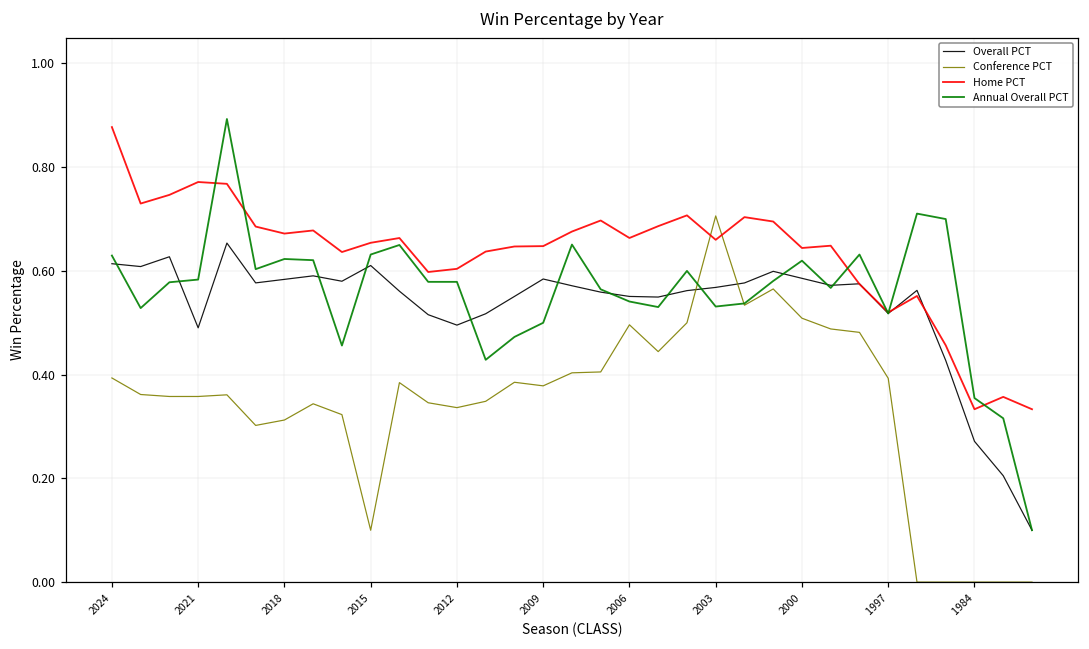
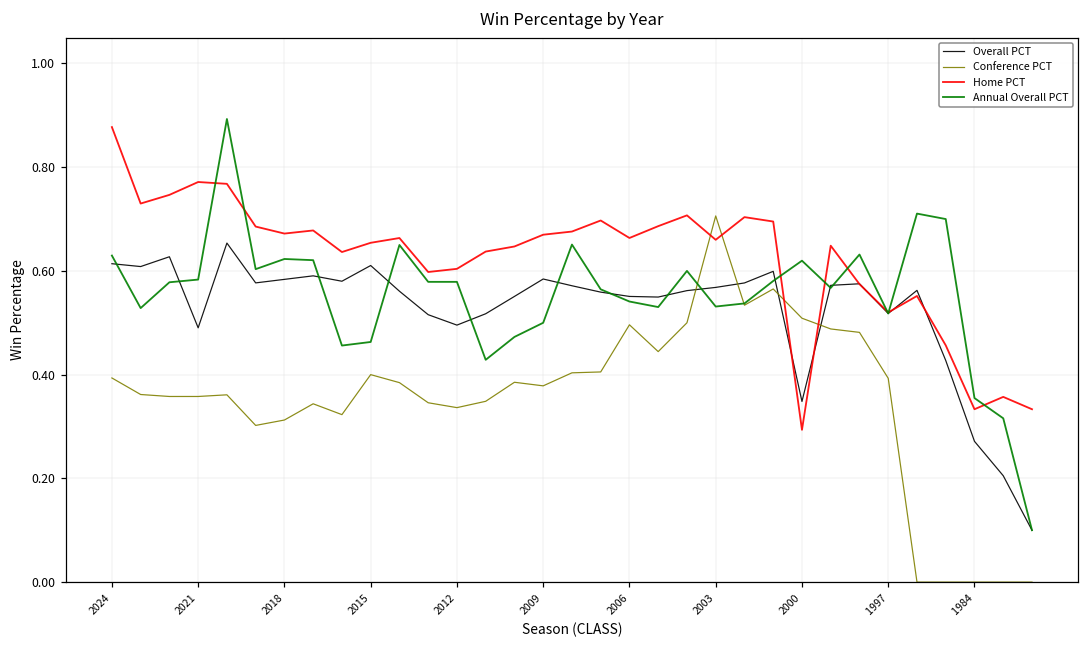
  {
    "Overall PCT": {
      "2024": 0.61,
      "2021": 0.49,
      "2018": 0.58,
      "2015": 0.61,
      "2012": 0.50,
      "2009": 0.58,
      "2006": 0.55,
      "2003": 0.57,
-     "2000": 0.59,
+     "2000": 0.35,
      "1984": 0.27
    },
    "Conference PCT": {
      "2024": 0.39,
      "2021": 0.36,
      "2018": 0.31,
-     "2015": 0.1,
+     "2015": 0.4,
      "2012": 0.34,
      "2009": 0.38,
      "2006": 0.5,
      "2003": 0.71,
      "2000": 0.51,
      "1997": 0.39,
      "1984": 0.0
    },
    "Home PCT": {
      "2024": 0.88,
      "2021": 0.77,
      "2018": 0.67,
      "2015": 0.65,
      "2012": 0.60,
-     "2009": 0.65,
+     "2009": 0.67,
      "2006": 0.66,
      "2003": 0.66,
-     "2000": 0.64,
+     "2000": 0.29,
      "1984": 0.33
    },
    "Annual Overall PCT": {
      "2024": 0.63,
      "2021": 0.58,
      "2018": 0.62,
-     "2015": 0.63,
+     "2015": 0.46,
      "2012": 0.58,
      "2009": 0.50,
      "2006": 0.54,
      "2003": 0.53,
      "2000": 0.62,
      "1984": 0.35
    }
  }
